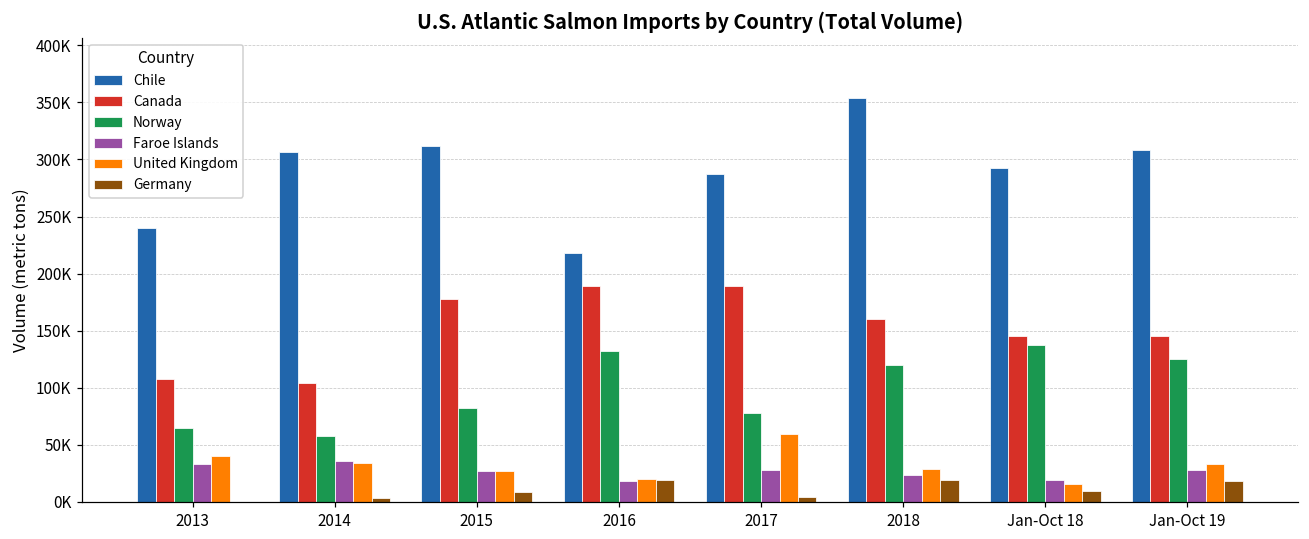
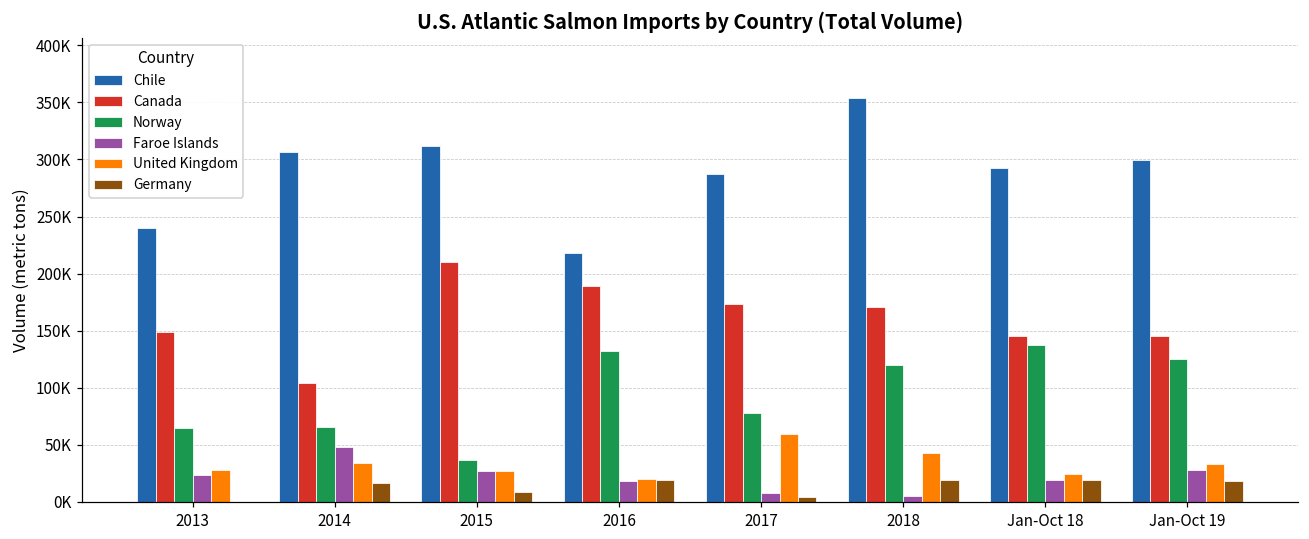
  {
    "Chile": {
      "2013": 240000,
      "2014": 307000,
      "2015": 312000,
      "2016": 218000,
      "2017": 288000,
      "2018": 354000,
      "Jan-Oct 18": 293000,
-     "Jan-Oct 19": 308000
+     "Jan-Oct 19": 300000
    },
    "Canada": {
-     "2013": 108000,
+     "2013": 149000,
      "2014": 105000,
-     "2015": 178000,
+     "2015": 210000,
      "2016": 189000,
-     "2017": 189000,
-     "2018": 160000,
+     "2017": 173000,
+     "2018": 171000,
      "Jan-Oct 18": 145000,
      "Jan-Oct 19": 145000
    },
    "Norway": {
      "2013": 64000,
-     "2014": 58000,
-     "2015": 82000,
+     "2014": 66000,
+     "2015": 37000,
      "2016": 132000,
      "2017": 78000,
      "2018": 119000,
      "Jan-Oct 18": 138000,
      "Jan-Oct 19": 126000
    },
    "Faroe Islands": {
-     "2013": 33000,
-     "2014": 36000,
+     "2013": 24000,
+     "2014": 48000,
      "2015": 27000,
      "2016": 18000,
-     "2017": 28000,
-     "2018": 24000,
+     "2017": 8000,
+     "2018": 5000,
      "Jan-Oct 18": 19000,
      "Jan-Oct 19": 28000
    },
    "United Kingdom": {
-     "2013": 40000,
+     "2013": 28000,
      "2014": 34000,
      "2015": 27000,
      "2016": 21000,
      "2017": 59000,
-     "2018": 29000,
-     "Jan-Oct 18": 15000,
+     "2018": 43000,
+     "Jan-Oct 18": 25000,
      "Jan-Oct 19": 33000
    },
    "Germany": {
      "2013": 0,
-     "2014": 4000,
+     "2014": 17000,
      "2015": 8000,
      "2016": 19000,
      "2017": 4000,
      "2018": 19000,
-     "Jan-Oct 18": 10000,
+     "Jan-Oct 18": 19000,
      "Jan-Oct 19": 19000
    }
  }
